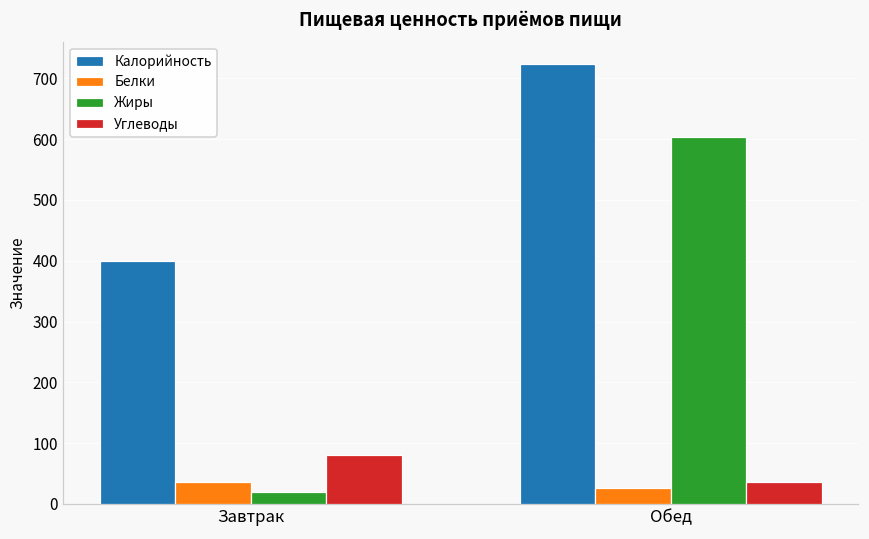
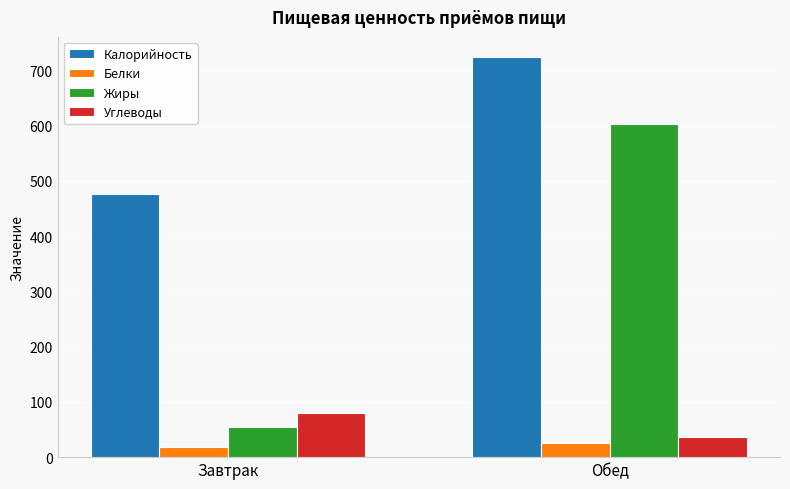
  {
    "Калорийность": {
-     "Завтрак": 400,
+     "Завтрак": 480,
      "Обед": 720
    },
    "Белки": {
-     "Завтрак": 40,
+     "Завтрак": 20,
      "Обед": 30
    },
    "Жиры": {
-     "Завтрак": 20,
+     "Завтрак": 50,
      "Обед": 600
    },
    "Углеводы": {
      "Завтрак": 80,
      "Обед": 40
    }
  }
